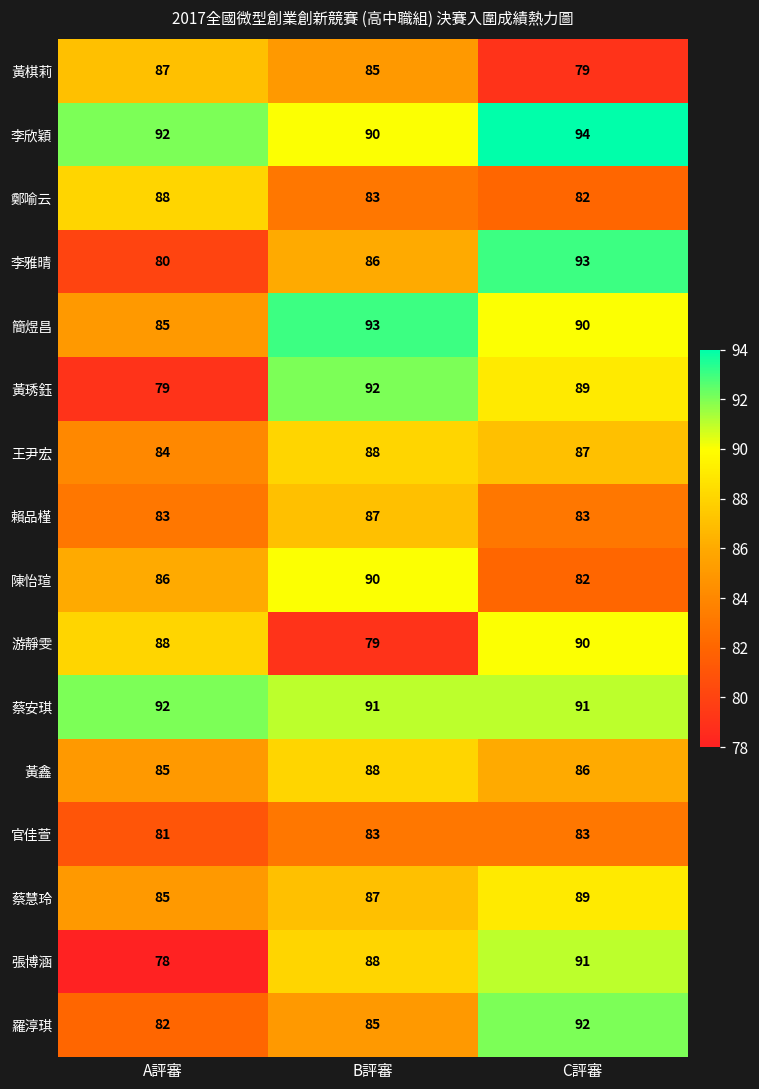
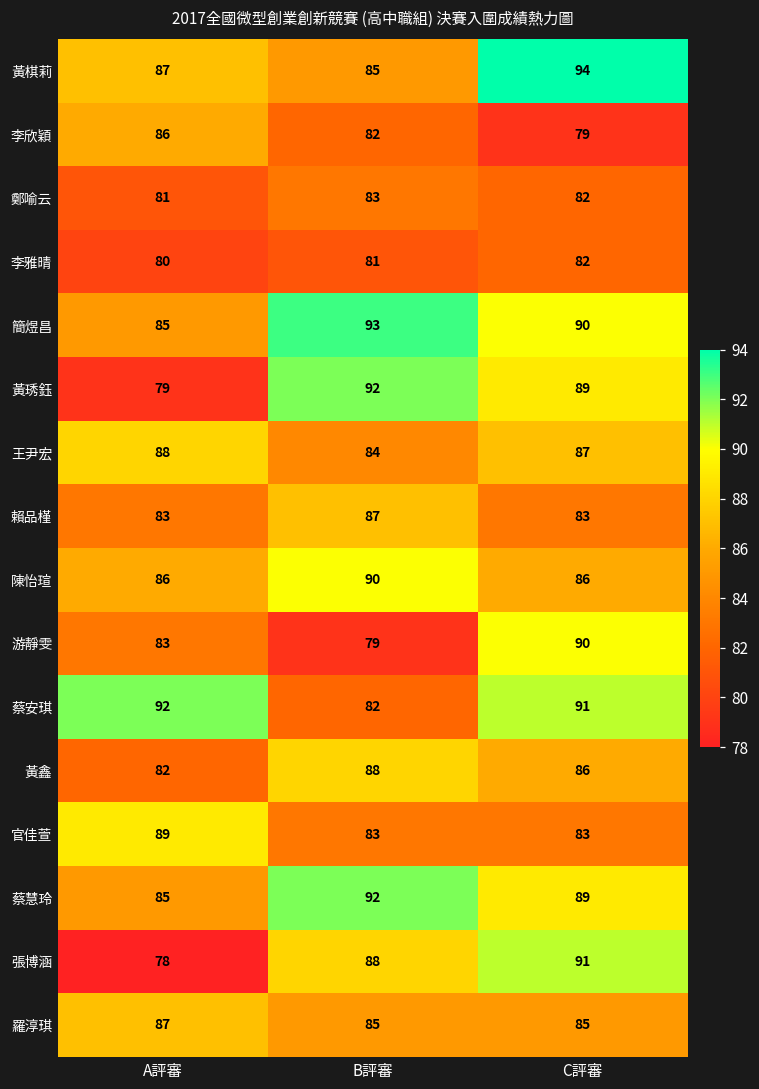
  {
    "黃棋莉": {
      "A評審": 87,
      "B評審": 85,
-     "C評審": 79
+     "C評審": 94
    },
    "李欣穎": {
-     "A評審": 92,
-     "B評審": 90,
-     "C評審": 94
+     "A評審": 86,
+     "B評審": 82,
+     "C評審": 79
    },
    "鄭喻云": {
-     "A評審": 88,
+     "A評審": 81,
      "B評審": 83,
      "C評審": 82
    },
    "李雅晴": {
      "A評審": 80,
-     "B評審": 86,
-     "C評審": 93
+     "B評審": 81,
+     "C評審": 82
    },
    "簡煜昌": {
      "A評審": 85,
      "B評審": 93,
      "C評審": 90
    },
    "黃琇鈺": {
      "A評審": 79,
      "B評審": 92,
      "C評審": 89
    },
    "王尹宏": {
-     "A評審": 84,
-     "B評審": 88,
+     "A評審": 88,
+     "B評審": 84,
      "C評審": 87
    },
    "賴品槿": {
      "A評審": 83,
      "B評審": 87,
      "C評審": 83
    },
    "陳怡瑄": {
      "A評審": 86,
      "B評審": 90,
-     "C評審": 82
+     "C評審": 86
    },
    "游靜雯": {
-     "A評審": 88,
+     "A評審": 83,
      "B評審": 79,
      "C評審": 90
    },
    "蔡安琪": {
      "A評審": 92,
-     "B評審": 91,
+     "B評審": 82,
      "C評審": 91
    },
    "黃鑫": {
-     "A評審": 85,
+     "A評審": 82,
      "B評審": 88,
      "C評審": 86
    },
    "官佳萱": {
-     "A評審": 81,
+     "A評審": 89,
      "B評審": 83,
      "C評審": 83
    },
    "蔡慧玲": {
      "A評審": 85,
-     "B評審": 87,
+     "B評審": 92,
      "C評審": 89
    },
    "張博涵": {
      "A評審": 78,
      "B評審": 88,
      "C評審": 91
    },
    "羅淳琪": {
-     "A評審": 82,
+     "A評審": 87,
      "B評審": 85,
-     "C評審": 92
+     "C評審": 85
    }
  }
